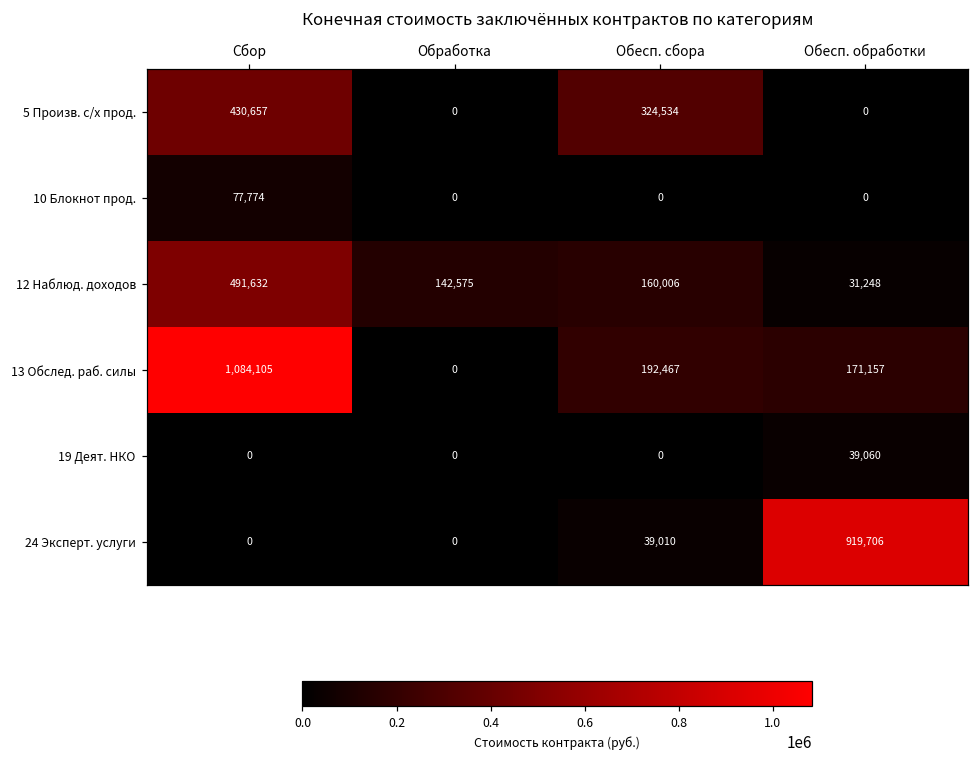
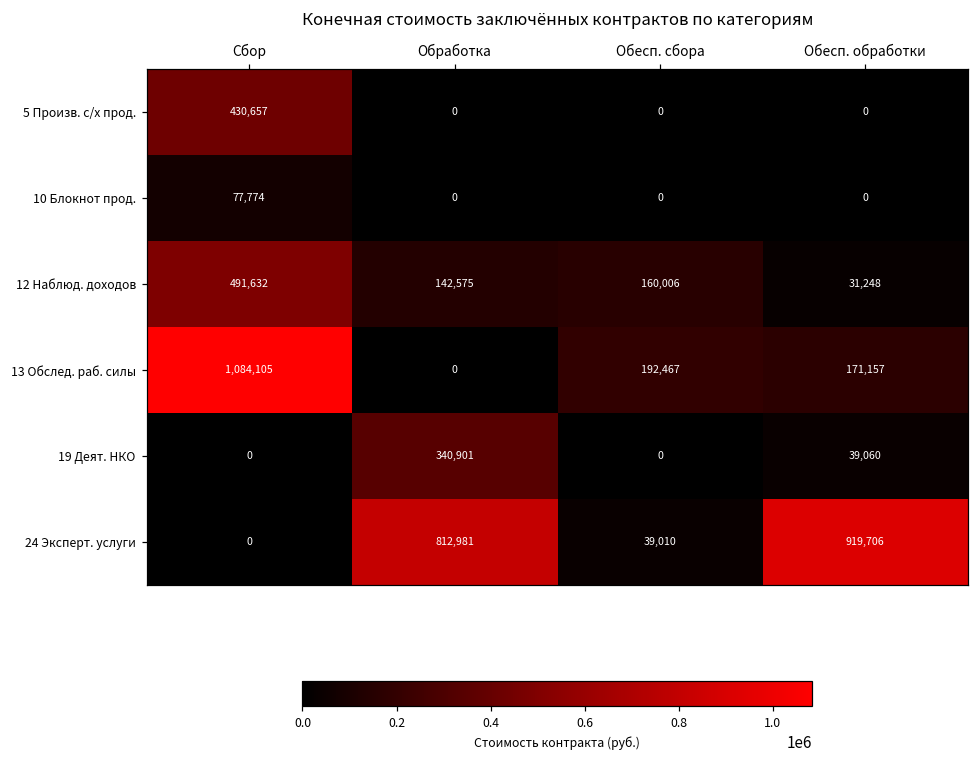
  {
    "5 Произв. с/х прод.": {
      "Сбор": "430,657",
      "Обработка": "0",
-     "Обесп. сбора": "324,534",
+     "Обесп. сбора": "0",
      "Обесп. обработки": "0"
    },
    "10 Блокнот прод.": {
      "Сбор": "77,774",
      "Обработка": "0",
      "Обесп. сбора": "0",
      "Обесп. обработки": "0"
    },
    "12 Наблюд. доходов": {
      "Сбор": "491,632",
      "Обработка": "142,575",
      "Обесп. сбора": "160,006",
      "Обесп. обработки": "31,248"
    },
    "13 Обслед. раб. силы": {
      "Сбор": "1,084,105",
      "Обработка": "0",
      "Обесп. сбора": "192,467",
      "Обесп. обработки": "171,157"
    },
    "19 Деят. НКО": {
      "Сбор": "0",
-     "Обработка": "0",
+     "Обработка": "340,901",
      "Обесп. сбора": "0",
      "Обесп. обработки": "39,060"
    },
    "24 Эксперт. услуги": {
      "Сбор": "0",
-     "Обработка": "0",
+     "Обработка": "812,981",
      "Обесп. сбора": "39,010",
      "Обесп. обработки": "919,706"
    }
  }
